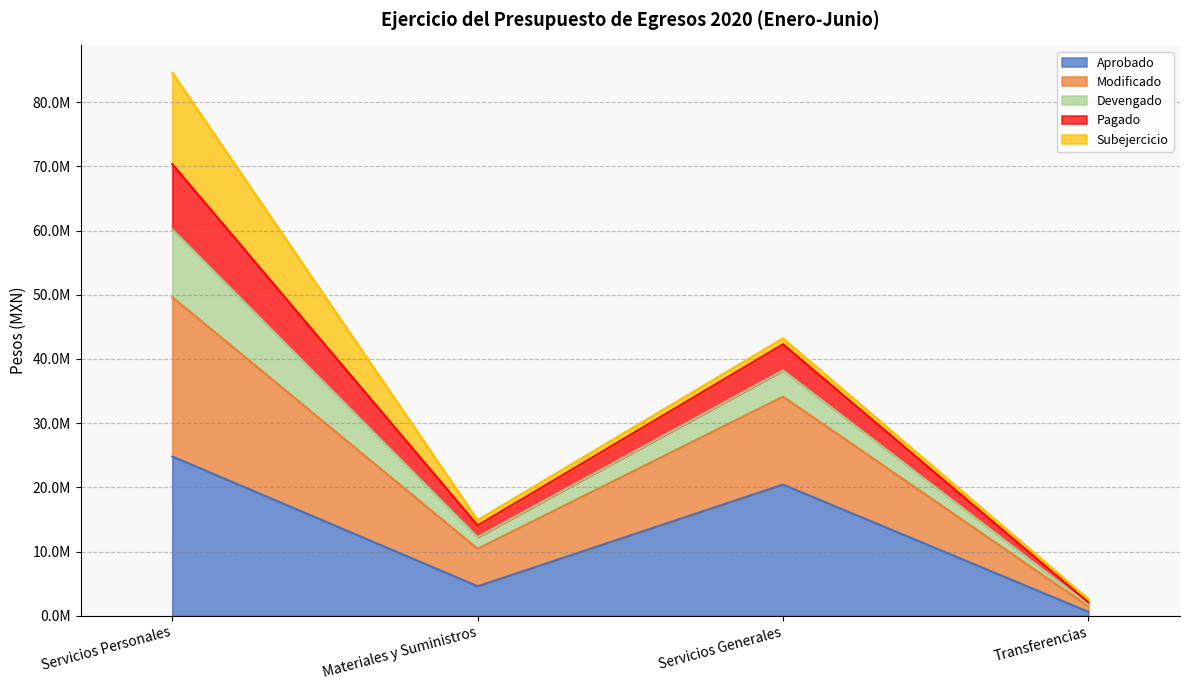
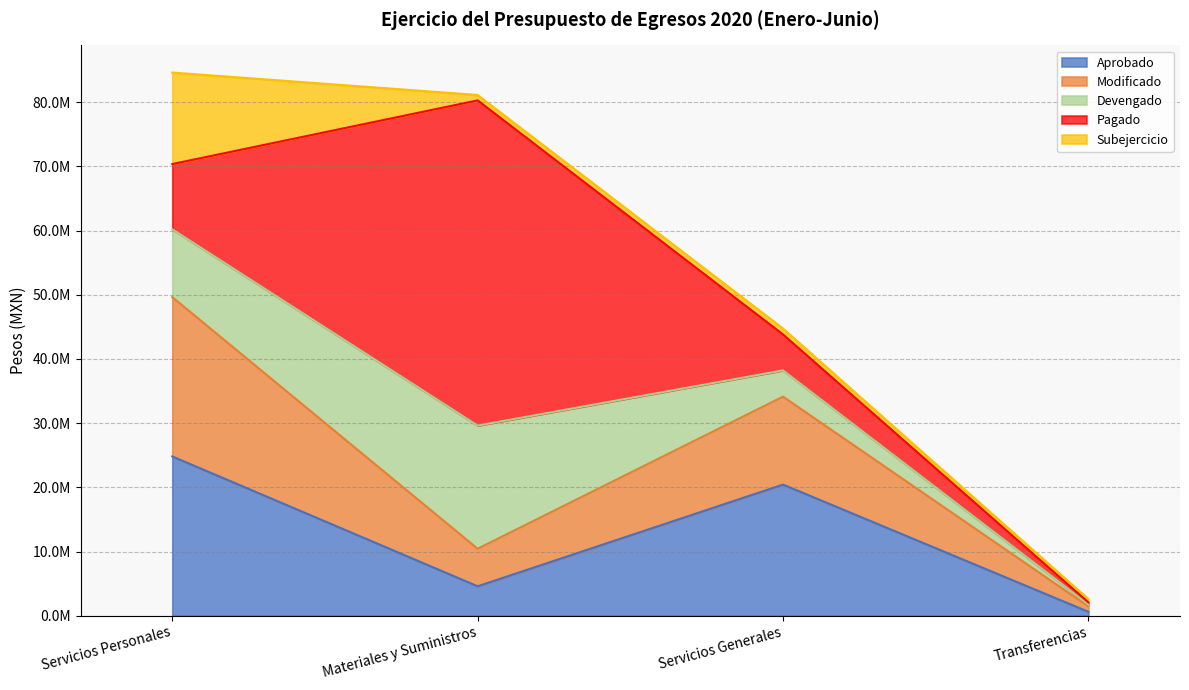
  {
    "Aprobado": {
      "Servicios Personales": 25000000,
      "Materiales y Suministros": 5000000,
      "Servicios Generales": 20000000,
      "Transferencias": 1000000
    },
    "Modificado": {
      "Servicios Personales": 25000000,
      "Materiales y Suministros": 6000000,
      "Servicios Generales": 14000000
    },
    "Devengado": {
      "Servicios Personales": 11000000,
-     "Materiales y Suministros": 2000000,
+     "Materiales y Suministros": 19000000,
      "Servicios Generales": 4000000
    },
    "Pagado": {
      "Servicios Personales": 10000000,
-     "Materiales y Suministros": 2000000,
-     "Servicios Generales": 4000000
+     "Materiales y Suministros": 51000000,
+     "Servicios Generales": 6000000
    },
    "Subejercicio": {
      "Servicios Personales": 14000000,
      "Materiales y Suministros": 1000000,
      "Servicios Generales": 1000000,
      "Transferencias": 1000000
    }
  }
